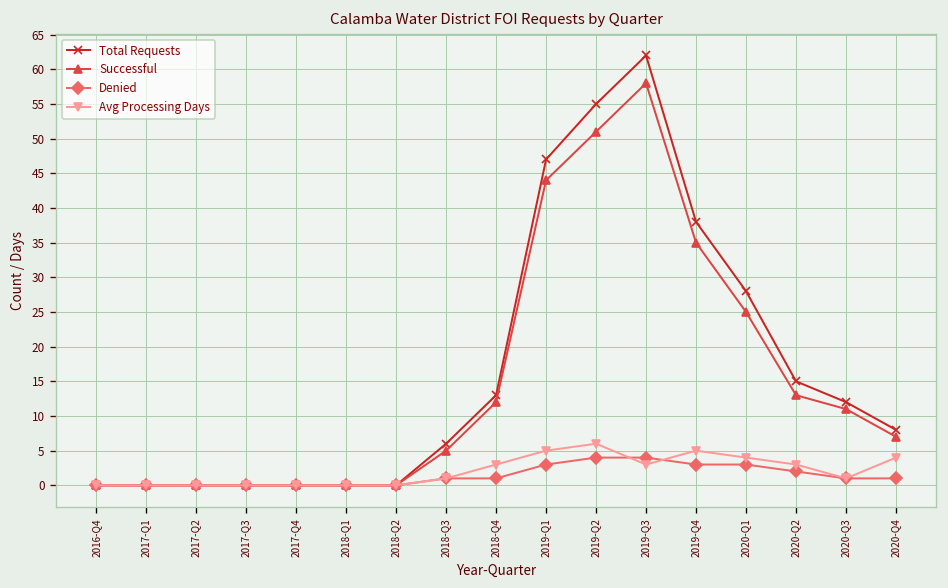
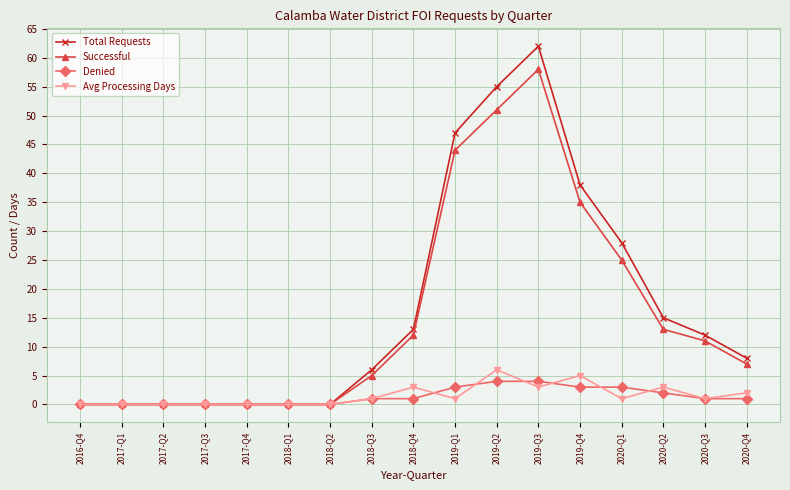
  {
    "Avg Processing Days": {
      "2018-Q4": 3,
-     "2019-Q1": 5,
+     "2019-Q1": 1,
      "2019-Q2": 6,
      "2019-Q3": 3,
      "2019-Q4": 5,
-     "2020-Q1": 4,
+     "2020-Q1": 1,
      "2020-Q2": 3,
-     "2020-Q4": 4
+     "2020-Q4": 2
    }
  }
